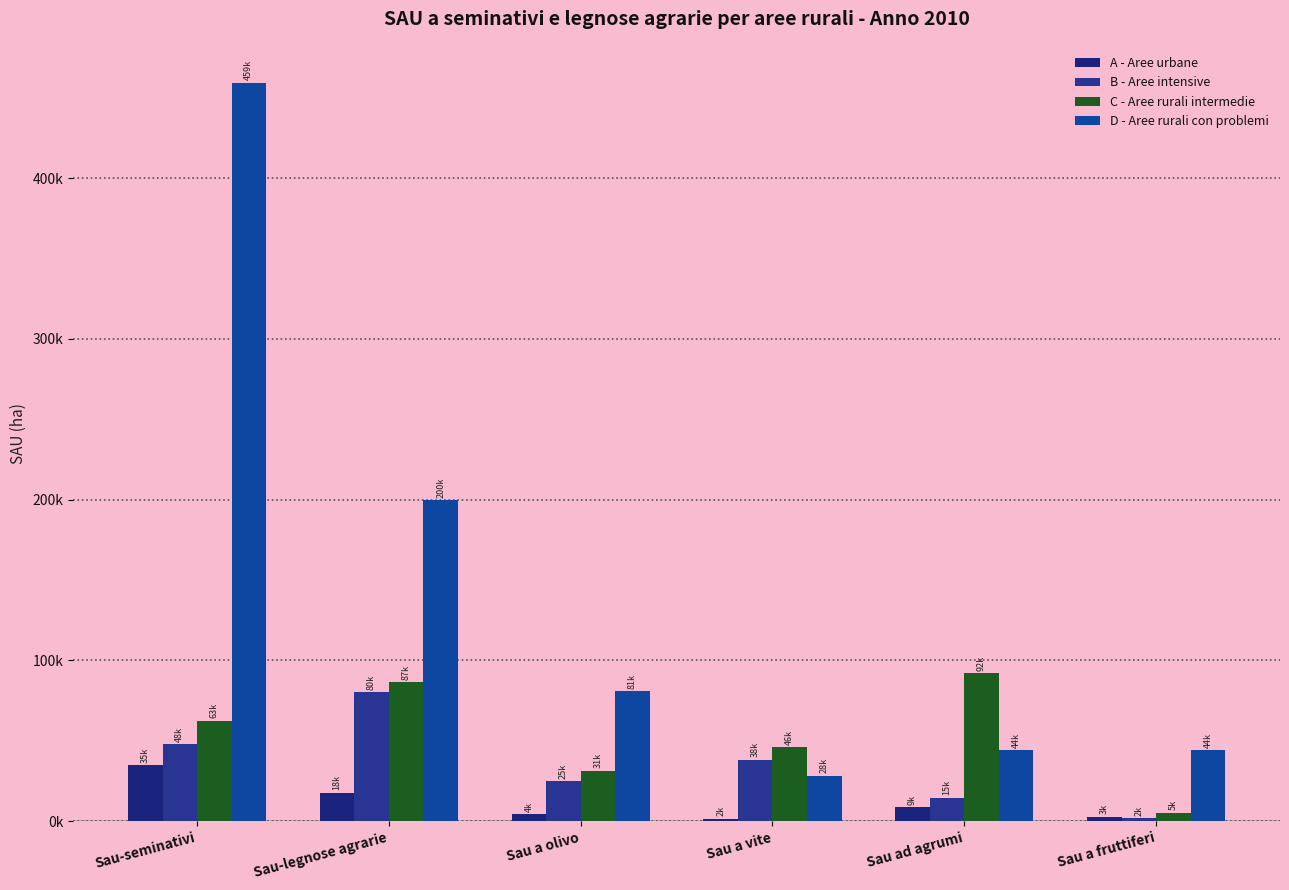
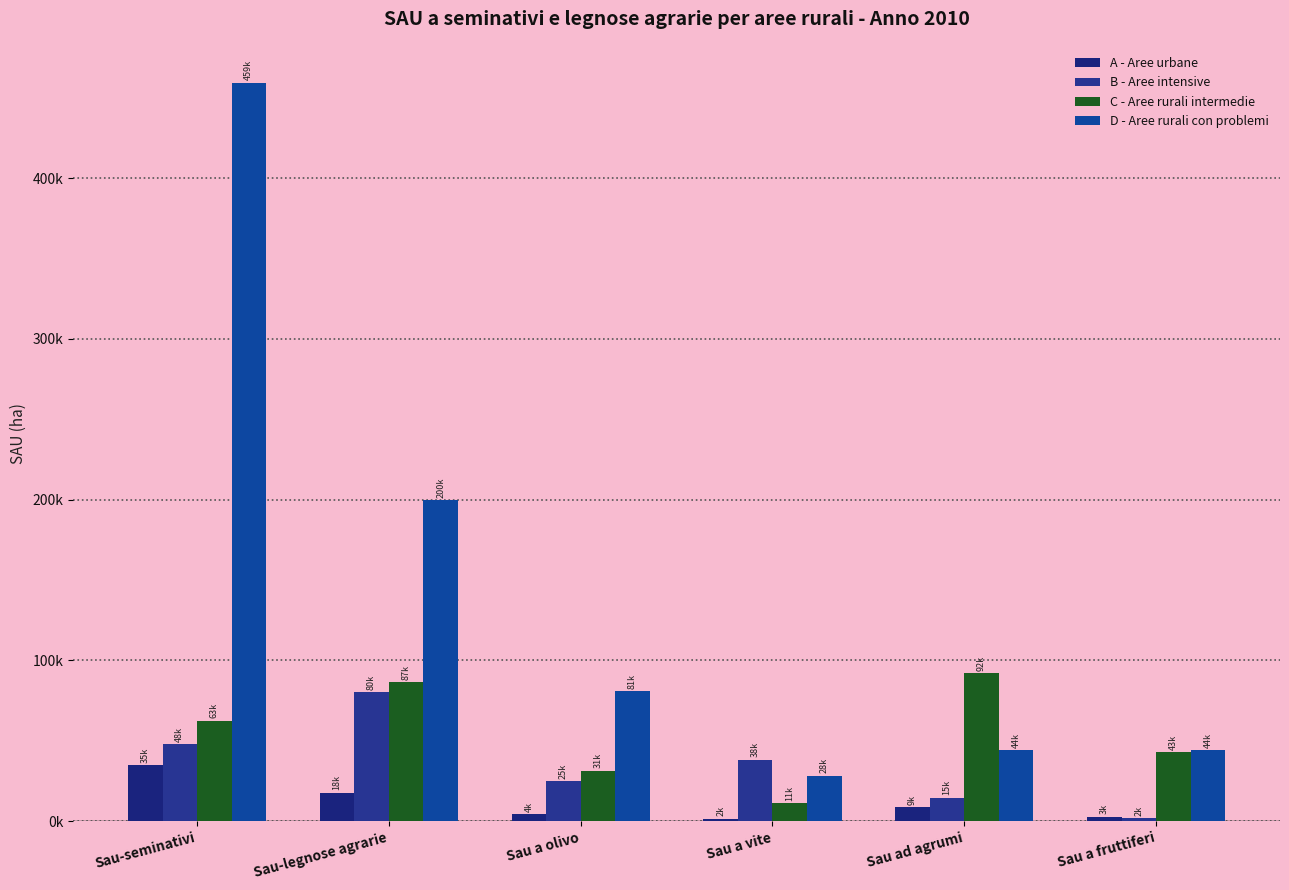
  {
    "C - Aree rurali intermedie": {
      "Sau-seminativi": "63k",
      "Sau-legnose agrarie": "87k",
      "Sau a olivo": "31k",
-     "Sau a vite": "46k",
+     "Sau a vite": "11k",
      "Sau ad agrumi": "92k",
-     "Sau a fruttiferi": "5k"
+     "Sau a fruttiferi": "43k"
    }
  }
